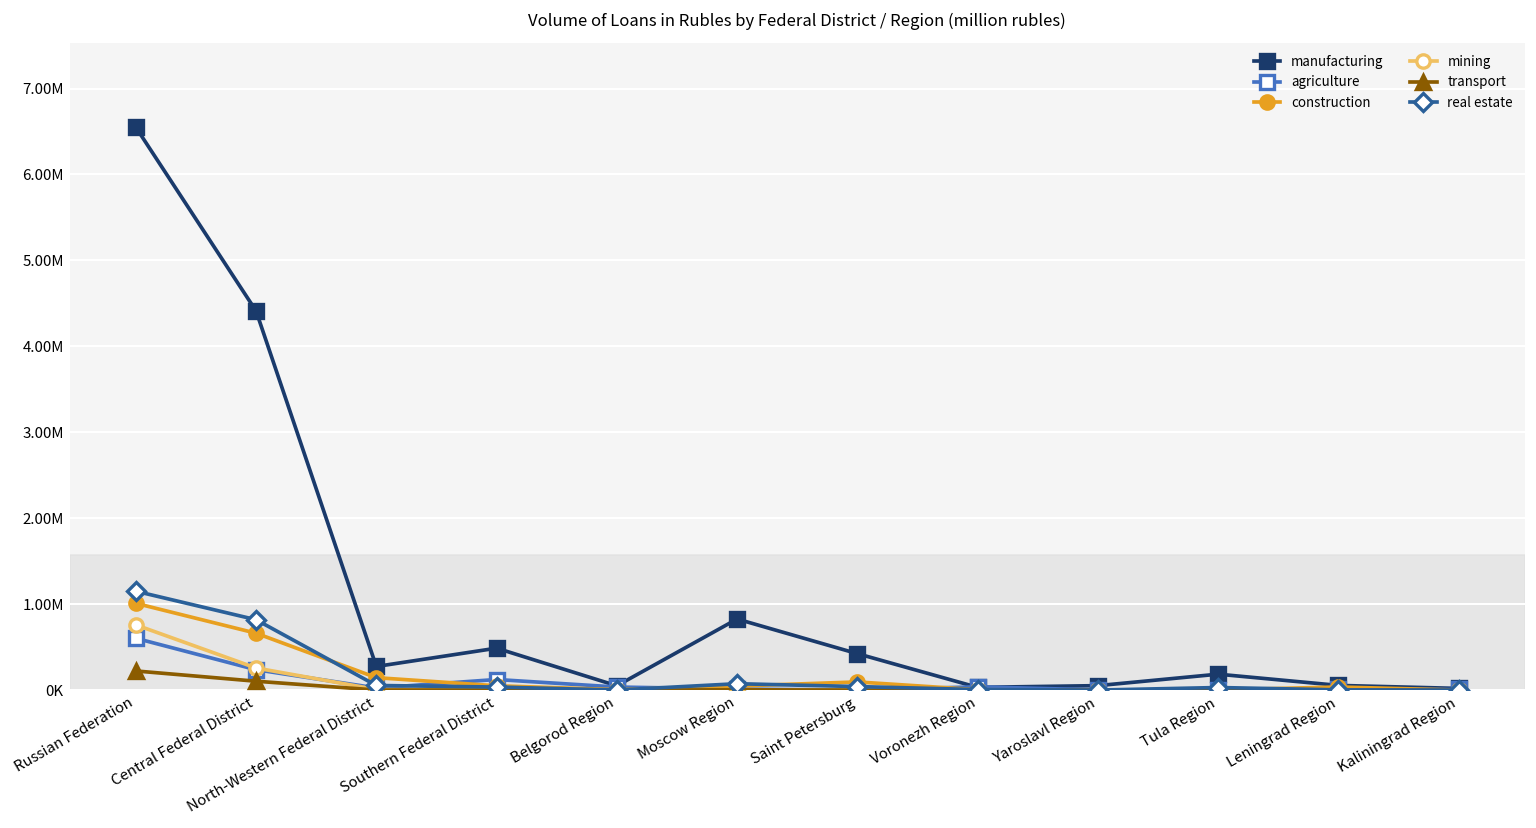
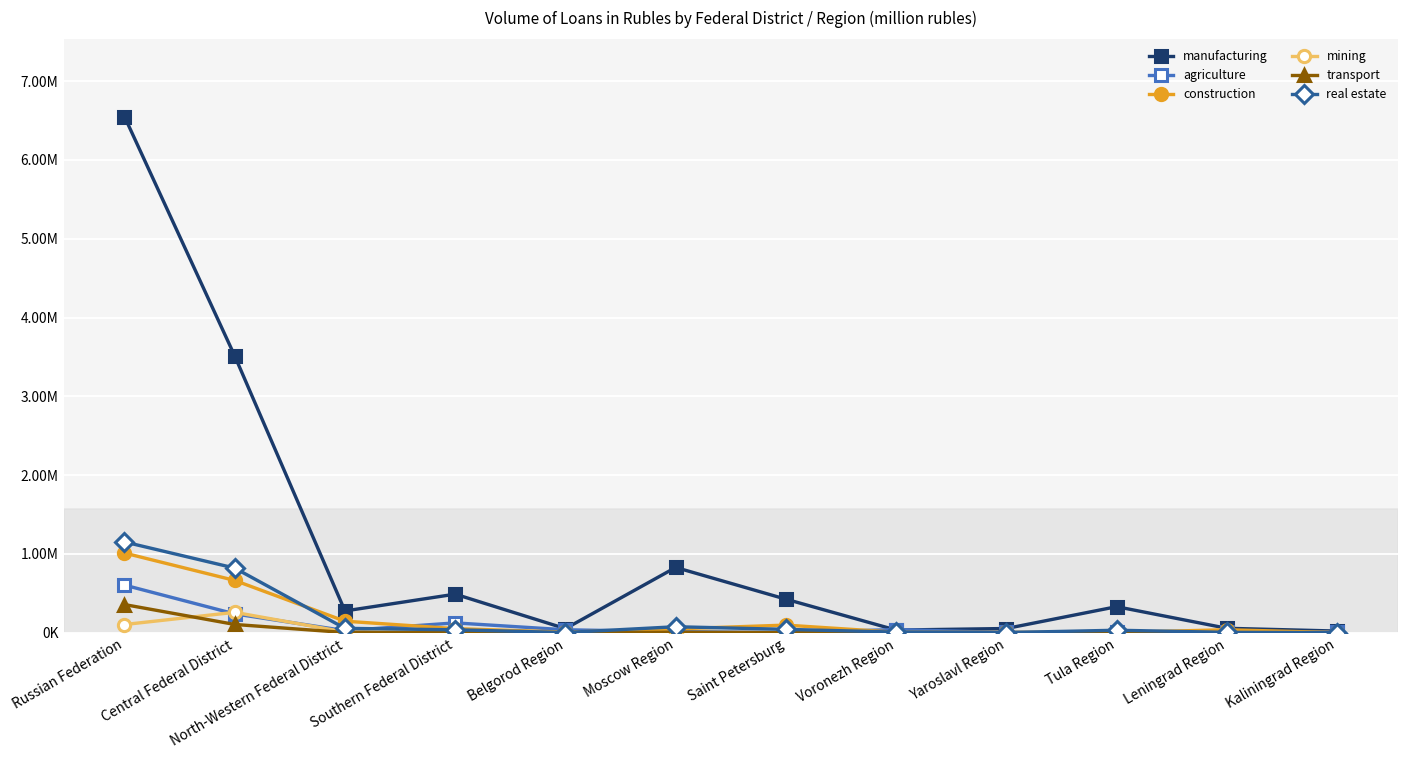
  {
    "manufacturing": {
      "Russian Federation": 6600000,
-     "Central Federal District": 4400000,
+     "Central Federal District": 3500000,
      "North-Western Federal District": 300000,
      "Southern Federal District": 500000,
      "Moscow Region": 800000,
      "Saint Petersburg": 400000,
      "Yaroslavl Region": 100000,
-     "Tula Region": 200000
+     "Tula Region": 300000
    },
    "construction": {
      "Russian Federation": 1000000,
      "Central Federal District": 700000,
      "North-Western Federal District": 100000,
      "Saint Petersburg": 100000
    },
    "mining": {
-     "Russian Federation": 800000
+     "Russian Federation": 100000
    },
    "transport": {
-     "Russian Federation": 200000,
+     "Russian Federation": 400000,
      "Central Federal District": 100000
    }
  }
